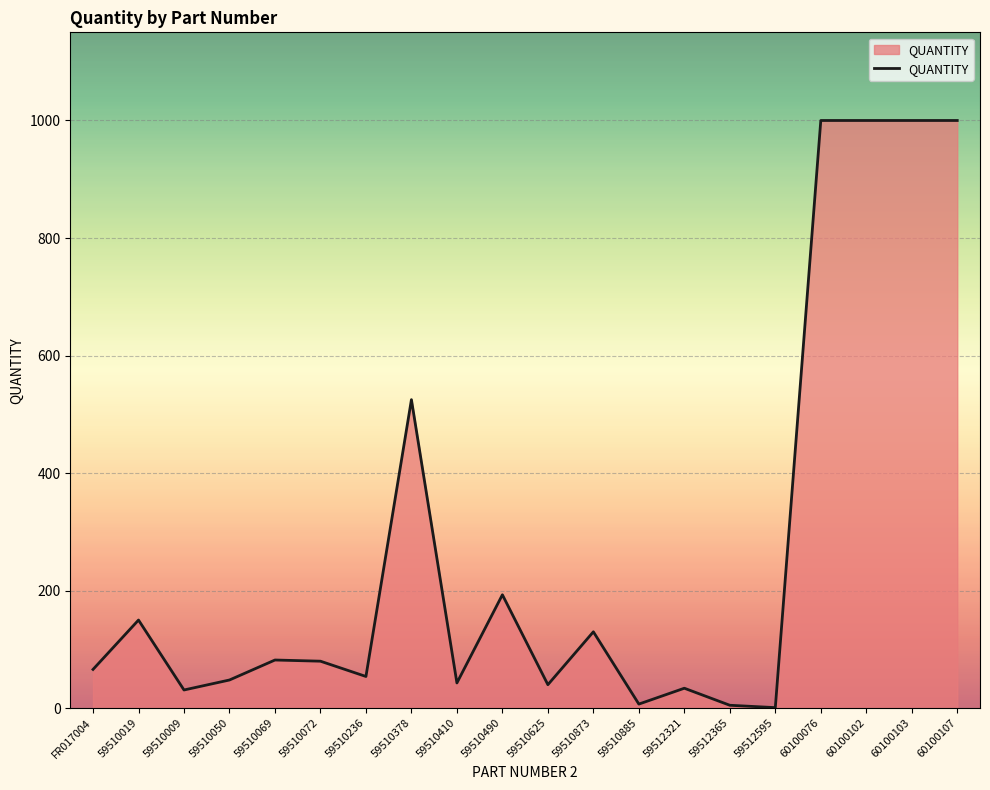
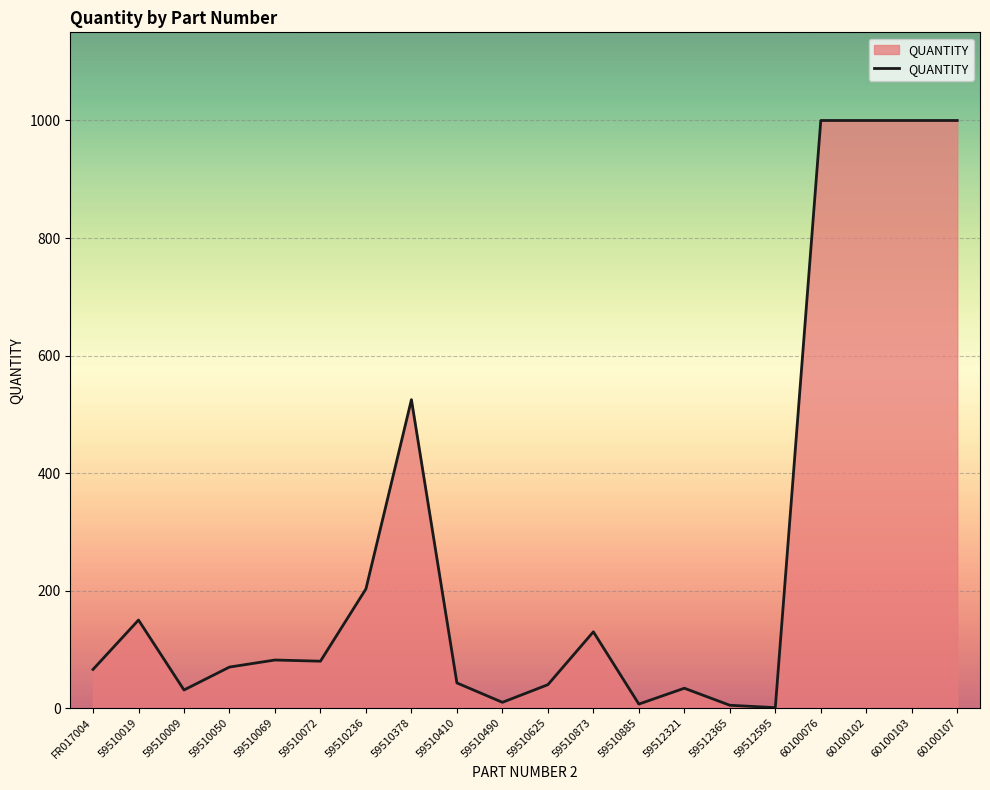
  {
    "FR017004": 70,
    "59510019": 150,
    "59510009": 30,
-   "59510050": 50,
+   "59510050": 70,
    "59510069": 80,
    "59510072": 80,
-   "59510236": 50,
+   "59510236": 200,
    "59510378": 530,
    "59510410": 40,
-   "59510490": 190,
+   "59510490": 10,
    "59510625": 40,
    "59510873": 130,
    "59510885": 10,
    "59512321": 30,
    "59512365": 10,
    "59512595": 0,
    "60100076": 1000,
    "60100102": 1000,
    "60100103": 1000,
    "60100107": 1000
  }
